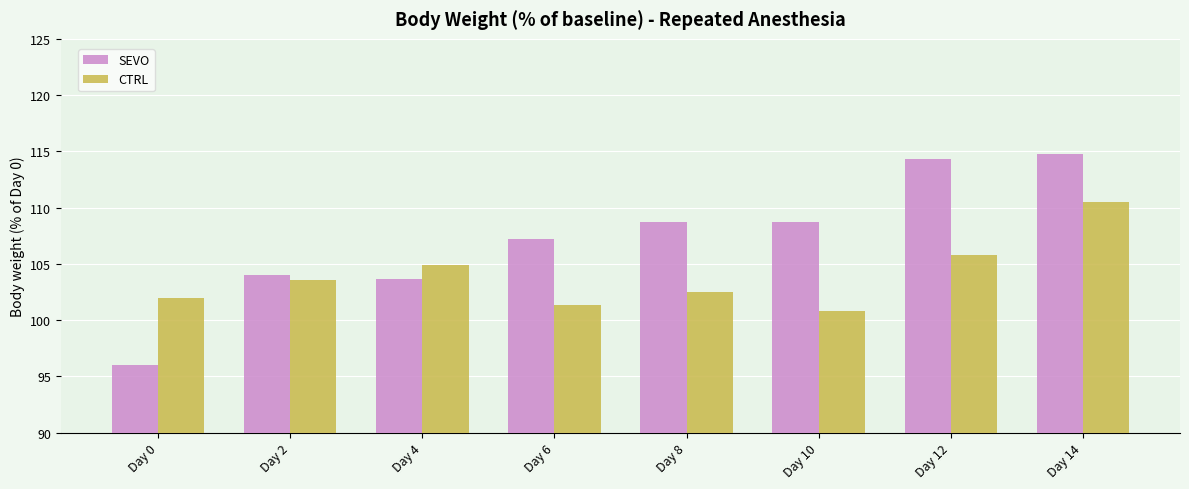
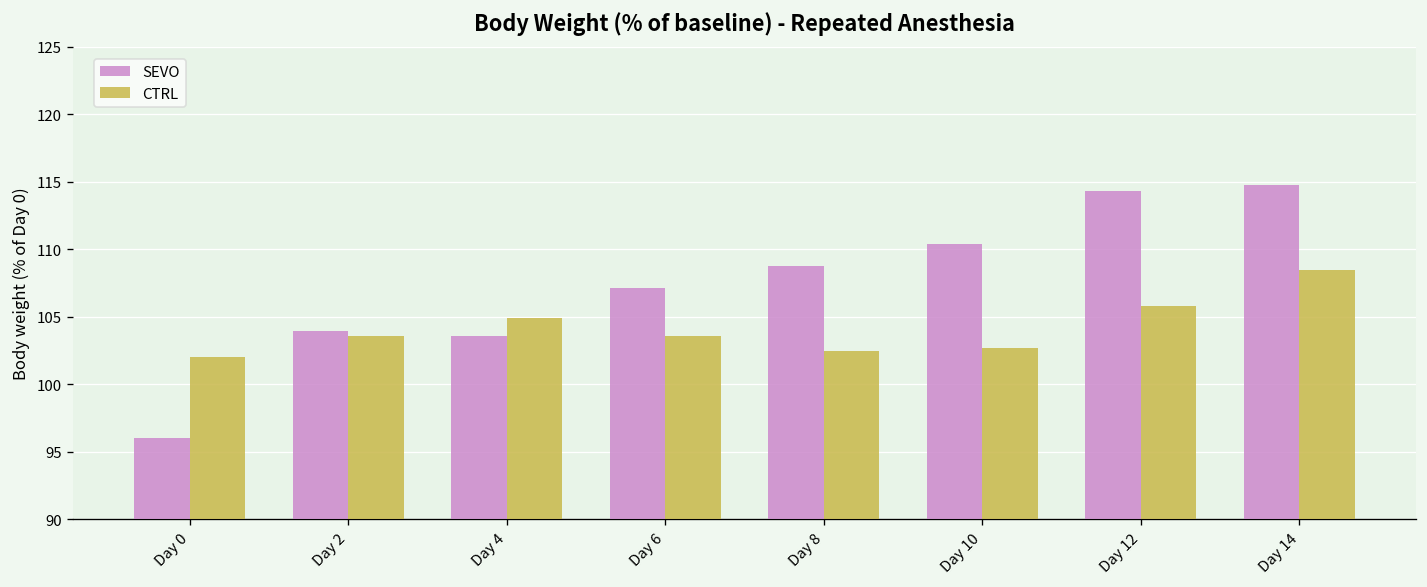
  {
    "SEVO": {
      "Day 0": 96.0,
      "Day 2": 104.0,
      "Day 4": 103.6,
      "Day 6": 107.2,
      "Day 8": 108.8,
-     "Day 10": 108.7,
+     "Day 10": 110.4,
      "Day 12": 114.3,
      "Day 14": 114.7
    },
    "CTRL": {
      "Day 0": 102.0,
      "Day 2": 103.6,
      "Day 4": 104.9,
-     "Day 6": 101.3,
+     "Day 6": 103.6,
      "Day 8": 102.5,
-     "Day 10": 100.8,
+     "Day 10": 102.7,
      "Day 12": 105.8,
-     "Day 14": 110.5
+     "Day 14": 108.4
    }
  }
